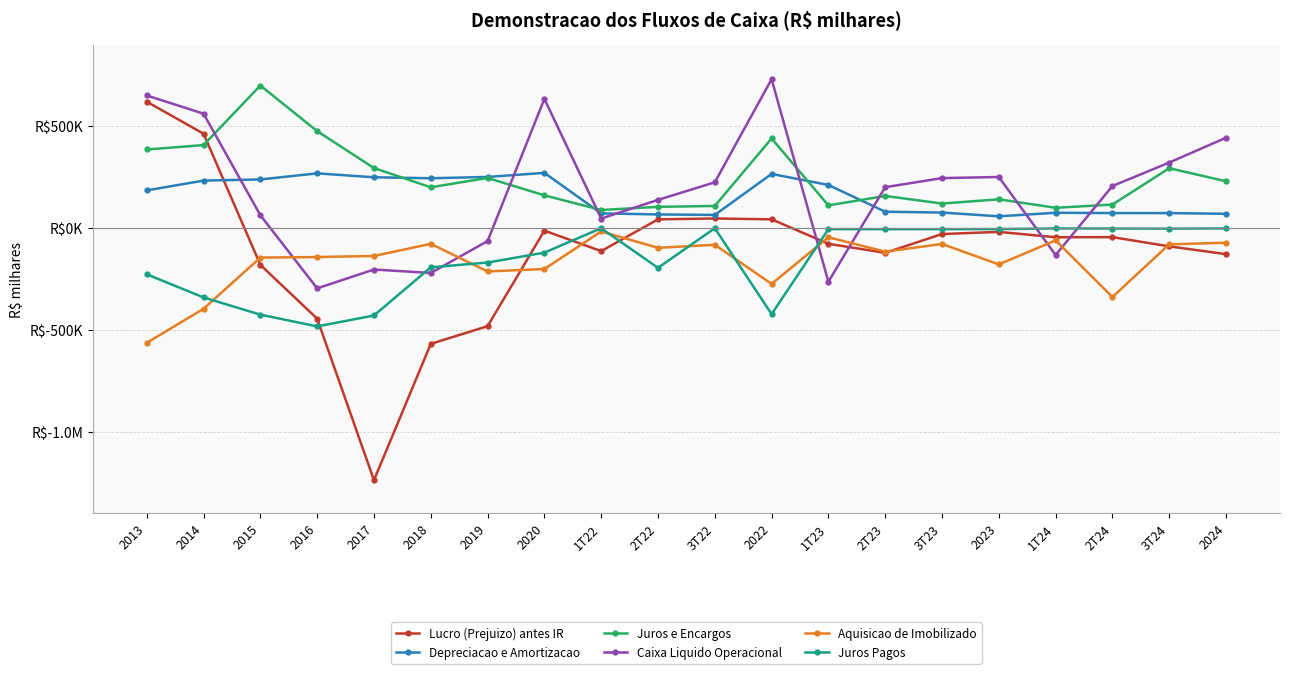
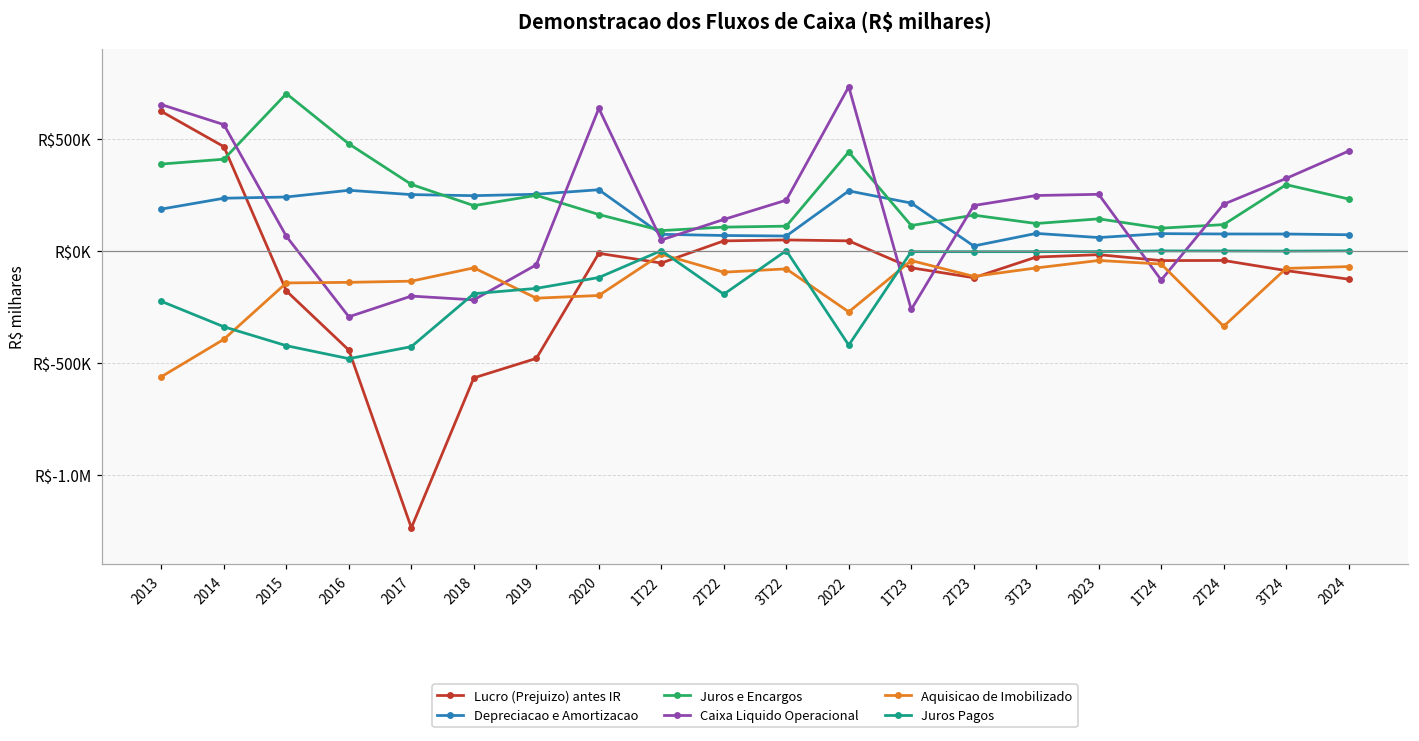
  {
    "Lucro (Prejuizo) antes IR": {
      "2013": "R$620000",
      "2014": "R$460000",
      "2015": "R$-180000",
      "2016": "R$-440000",
      "2017": "R$-1240000",
      "2018": "R$-570000",
      "2019": "R$-480000",
      "2020": "R$-10000",
-     "1T22": "R$-110000",
+     "1T22": "R$-60000",
      "2T22": "R$40000",
      "3T22": "R$50000",
      "2022": "R$40000",
      "1T23": "R$-80000",
      "3T23": "R$-30000",
      "2023": "R$-20000",
      "1T24": "R$-40000",
      "2T24": "R$-40000",
      "2024": "R$-130000"
    },
    "Depreciacao e Amortizacao": {
      "2013": "R$190000",
      "2014": "R$230000",
      "2015": "R$240000",
      "2016": "R$270000",
      "2017": "R$250000",
      "2018": "R$250000",
      "2020": "R$270000",
      "1T22": "R$70000",
      "2T22": "R$70000",
      "3T22": "R$70000",
      "2022": "R$270000",
      "1T23": "R$210000",
-     "2T23": "R$80000",
+     "2T23": "R$20000",
      "3T23": "R$80000",
      "2023": "R$60000",
      "1T24": "R$80000",
      "2T24": "R$70000",
      "3T24": "R$70000",
      "2024": "R$70000"
    },
    "Caixa Liquido Operacional": {
      "2013": "R$650000",
      "2014": "R$560000",
      "2015": "R$60000",
      "2016": "R$-300000",
      "2017": "R$-200000",
      "2018": "R$-220000",
      "2019": "R$-60000",
      "2020": "R$630000",
      "1T22": "R$50000",
      "2T22": "R$140000",
      "3T22": "R$230000",
      "2022": "R$730000",
      "1T23": "R$-260000",
      "2T23": "R$200000",
      "3T23": "R$250000",
      "2023": "R$250000",
      "1T24": "R$-130000",
      "2T24": "R$210000",
      "3T24": "R$320000",
      "2024": "R$440000"
    },
    "Aquisicao de Imobilizado": {
      "2013": "R$-560000",
      "2014": "R$-400000",
      "2015": "R$-140000",
      "2016": "R$-140000",
      "2017": "R$-140000",
      "2018": "R$-80000",
      "2019": "R$-210000",
      "2020": "R$-200000",
      "1T22": "R$-20000",
      "2T22": "R$-100000",
      "3T22": "R$-80000",
      "2022": "R$-270000",
      "1T23": "R$-40000",
      "3T23": "R$-80000",
-     "2023": "R$-180000",
+     "2023": "R$-40000",
      "1T24": "R$-60000",
      "2T24": "R$-340000",
      "2024": "R$-70000"
    }
  }
